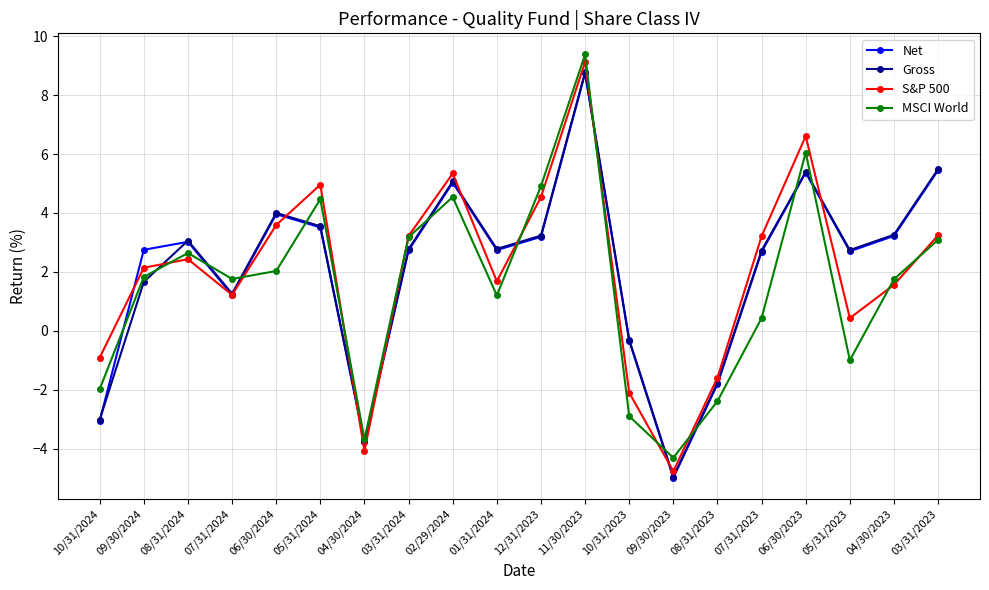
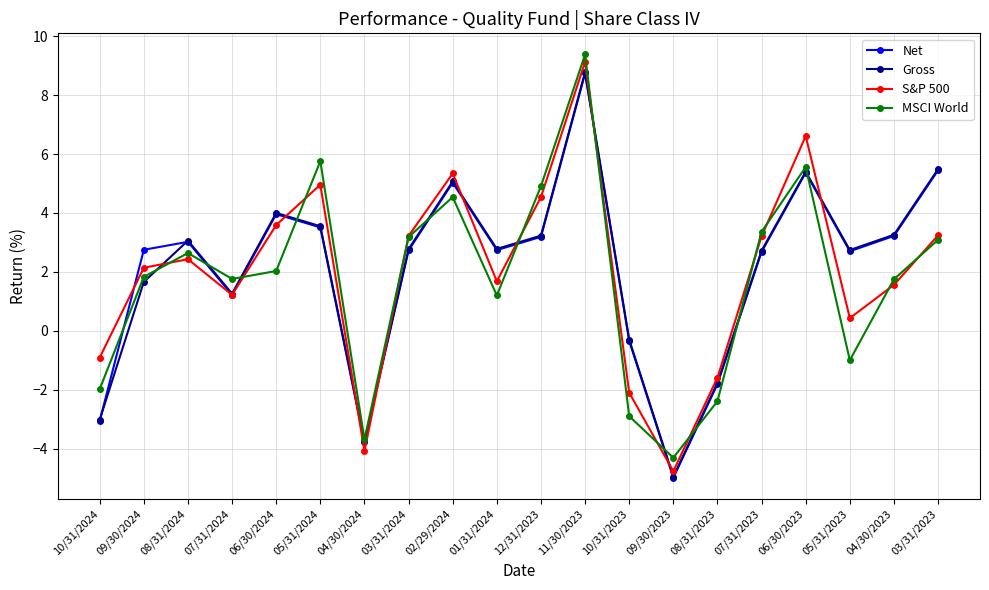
  {
    "Net": {
      "09/30/2024": 2.8
    },
    "Gross": {
      "09/30/2024": 1.7
    },
    "S&P 500": {
      "10/31/2024": -0.9,
      "09/30/2024": 2.1,
      "08/31/2024": 2.4,
      "06/30/2024": 3.6,
      "05/31/2024": 5.0,
      "04/30/2024": -4.1,
      "02/29/2024": 5.3,
      "01/31/2024": 1.7,
      "12/31/2023": 4.5,
      "11/30/2023": 9.1,
      "10/31/2023": -2.1,
      "09/30/2023": -4.8,
      "08/31/2023": -1.6,
      "07/31/2023": 3.2,
      "06/30/2023": 6.6,
      "05/31/2023": 0.4,
      "04/30/2023": 1.6,
      "03/31/2023": 3.2
    },
    "MSCI World": {
      "10/31/2024": -2.0,
      "09/30/2024": 1.8,
      "08/31/2024": 2.6,
      "07/31/2024": 1.8,
      "06/30/2024": 2.0,
-     "05/31/2024": 4.5,
+     "05/31/2024": 5.8,
      "02/29/2024": 4.5,
      "01/31/2024": 1.2,
      "12/31/2023": 4.9,
      "11/30/2023": 9.4,
      "10/31/2023": -2.9,
      "09/30/2023": -4.3,
      "08/31/2023": -2.4,
-     "07/31/2023": 0.4,
-     "06/30/2023": 6.1,
+     "07/31/2023": 3.4,
+     "06/30/2023": 5.6,
      "05/31/2023": -1.0,
      "04/30/2023": 1.8,
      "03/31/2023": 3.1
    }
  }
